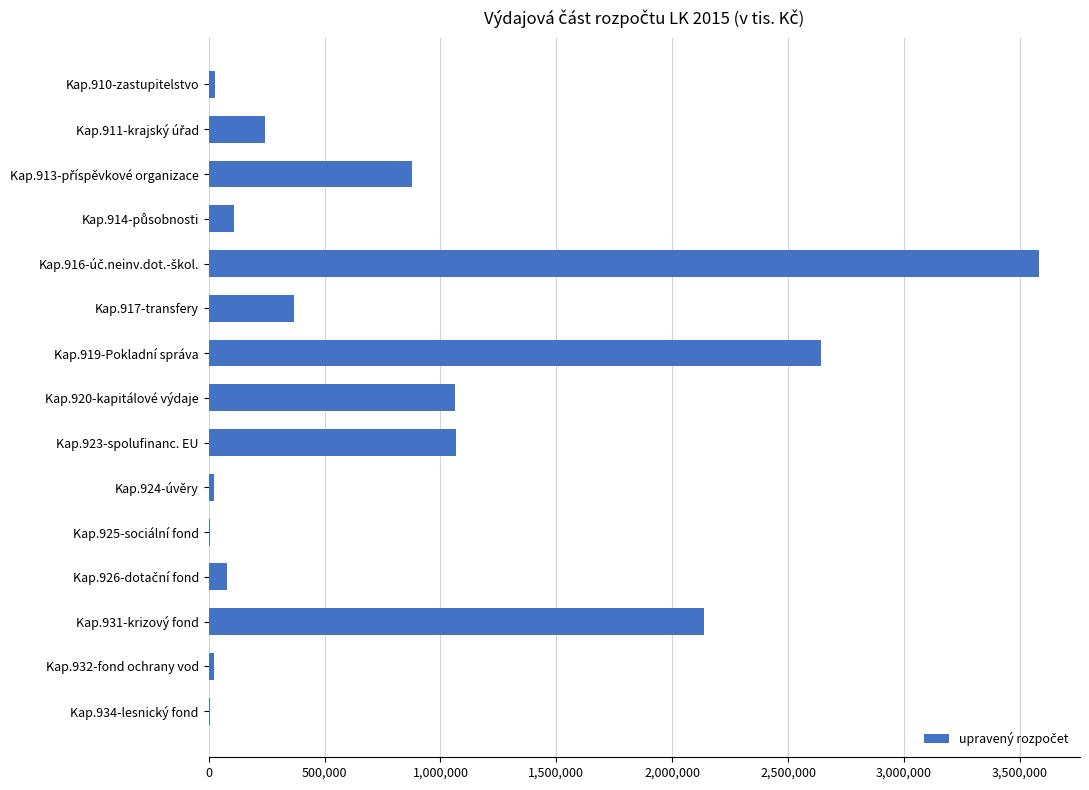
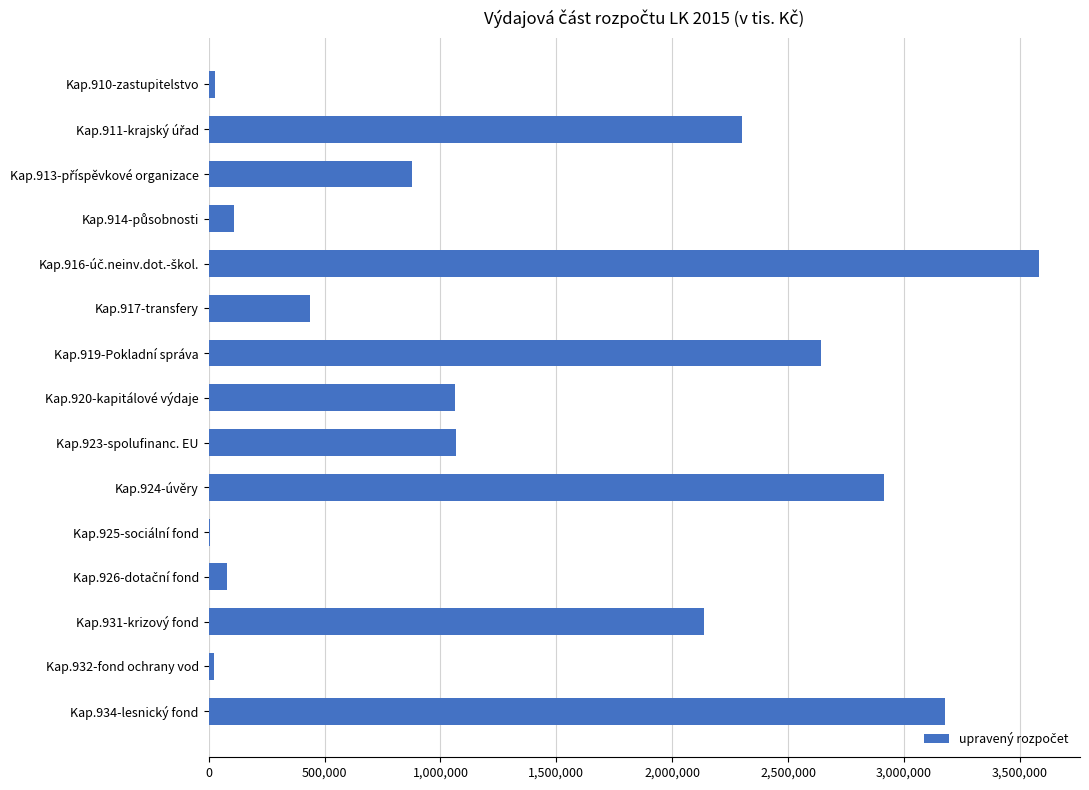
  {
    "Kap.910-zastupitelstvo": "30,000",
-   "Kap.911-krajský úřad": "240,000",
+   "Kap.911-krajský úřad": "2,300,000",
    "Kap.913-příspěvkové organizace": "880,000",
    "Kap.914-působnosti": "110,000",
    "Kap.916-úč.neinv.dot.-škol.": "3,580,000",
-   "Kap.917-transfery": "370,000",
+   "Kap.917-transfery": "440,000",
    "Kap.919-Pokladní správa": "2,640,000",
    "Kap.920-kapitálové výdaje": "1,060,000",
    "Kap.923-spolufinanc. EU": "1,070,000",
-   "Kap.924-úvěry": "20,000",
+   "Kap.924-úvěry": "2,910,000",
    "Kap.926-dotační fond": "80,000",
    "Kap.931-krizový fond": "2,140,000",
    "Kap.932-fond ochrany vod": "20,000",
-   "Kap.934-lesnický fond": "0"
+   "Kap.934-lesnický fond": "3,180,000"
  }
